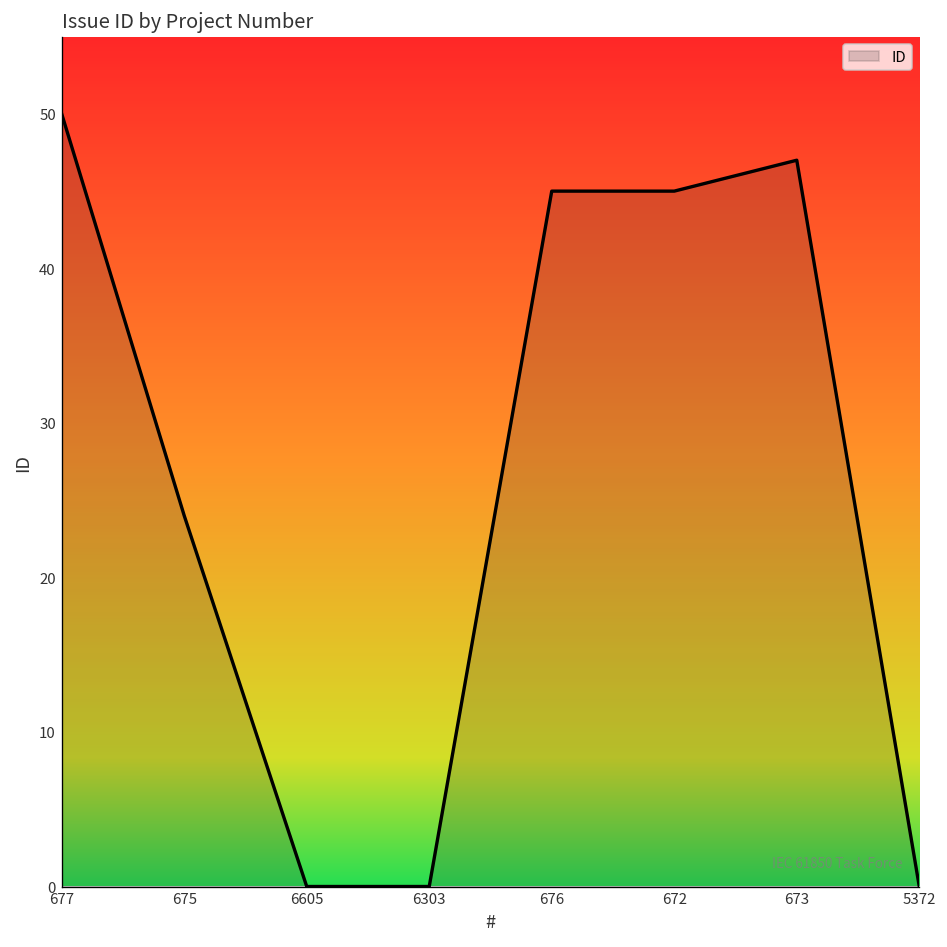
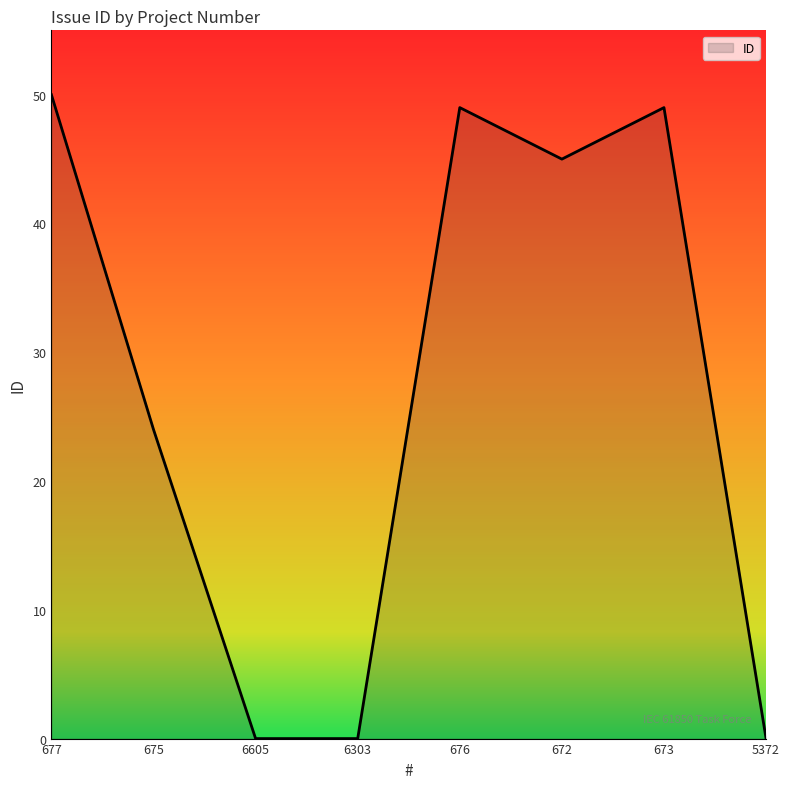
  {
    "677": 50,
    "675": 24,
    "6605": 0,
    "6303": 0,
-   "676": 45,
+   "676": 49,
    "672": 45,
-   "673": 47
+   "673": 49
  }
